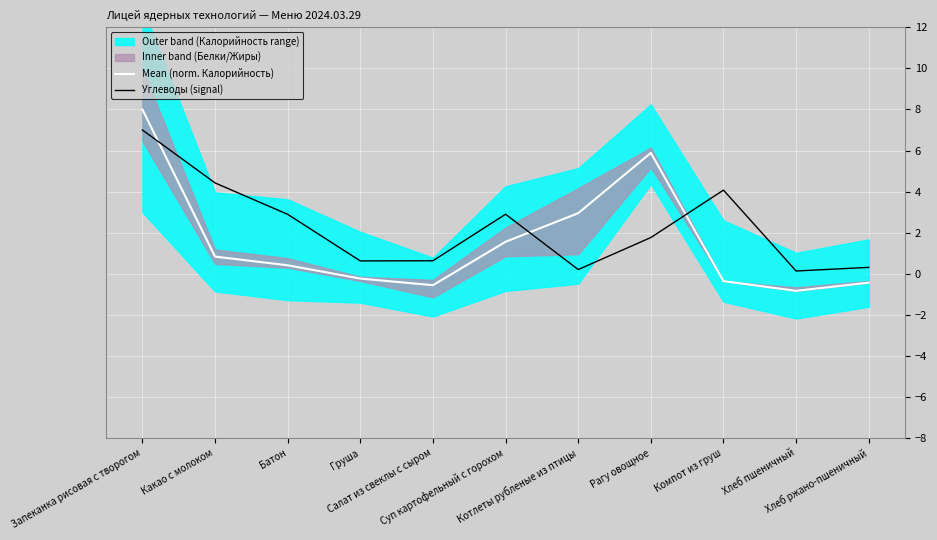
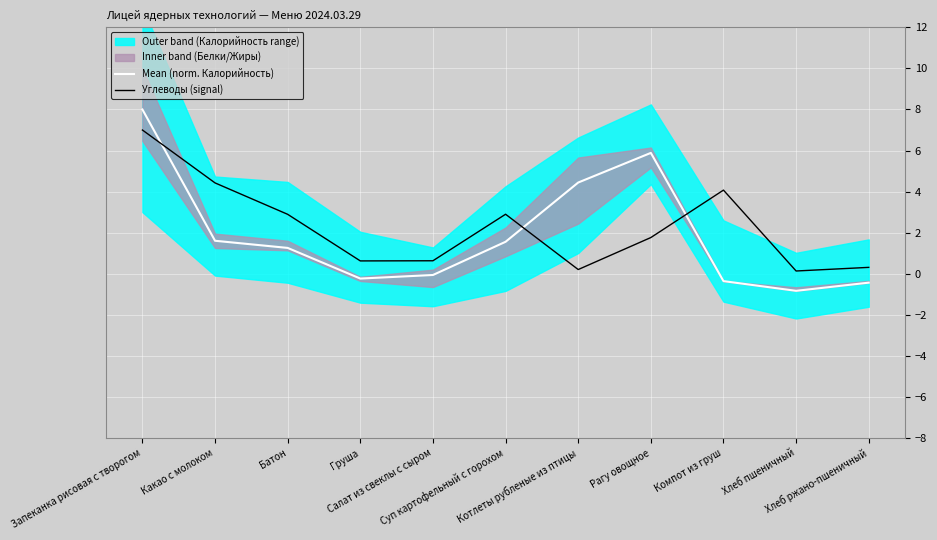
  {
    "Mean (norm. Калорийность)": {
      "Запеканка рисовая с творогом": 8.0,
-     "Какао с молоком": 0.8,
-     "Батон": 0.4,
-     "Салат из свеклы с сыром": -0.6,
+     "Какао с молоком": 1.6,
+     "Батон": 1.3,
+     "Салат из свеклы с сыром": -0.1,
      "Суп картофельный с горохом": 1.6,
-     "Котлеты рубленые из птицы": 3.0,
+     "Котлеты рубленые из птицы": 4.4,
      "Рагу овощное": 5.9,
      "Хлеб пшеничный": -0.8
    },
    "Углеводы (signal)": {
      "Запеканка рисовая с творогом": 7.0,
      "Какао с молоком": 4.4,
      "Батон": 2.9,
      "Груша": 0.6,
      "Салат из свеклы с сыром": 0.6,
      "Суп картофельный с горохом": 2.9,
      "Котлеты рубленые из птицы": 0.2,
      "Рагу овощное": 1.8,
      "Компот из груш": 4.1,
      "Хлеб пшеничный": 0.1,
      "Хлеб ржано-пшеничный": 0.3
    }
  }
